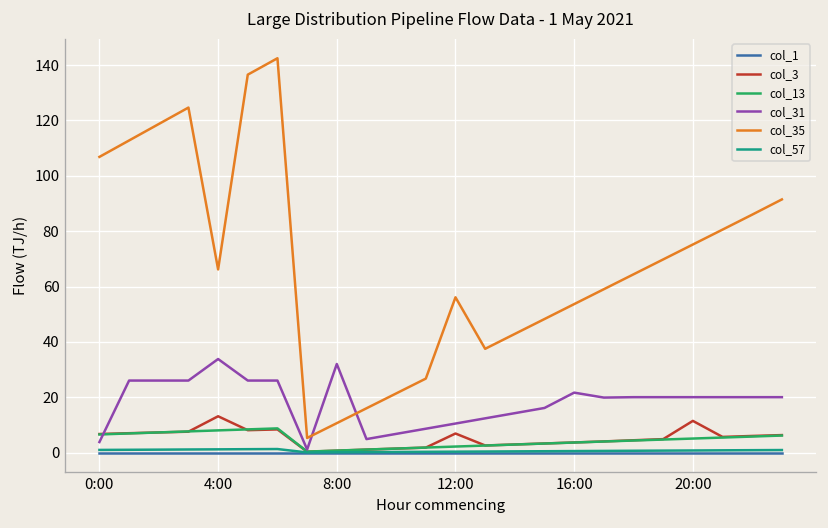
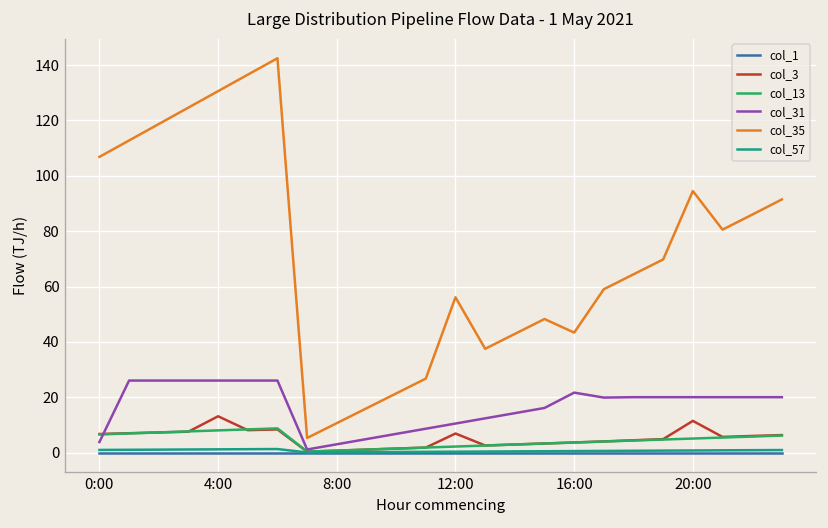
  {
    "col_1": {
      "4:00": 0
    },
    "col_3": {
      "4:00": 13,
      "12:00": 7,
      "20:00": 11
    },
    "col_31": {
      "0:00": 4,
-     "4:00": 34,
-     "8:00": 32,
+     "4:00": 26,
+     "8:00": 3,
      "12:00": 10,
      "16:00": 22,
      "20:00": 20
    },
    "col_35": {
      "0:00": 107,
-     "4:00": 66,
+     "4:00": 131,
      "8:00": 11,
      "12:00": 56,
-     "16:00": 54,
-     "20:00": 75
+     "16:00": 43,
+     "20:00": 94
    }
  }
